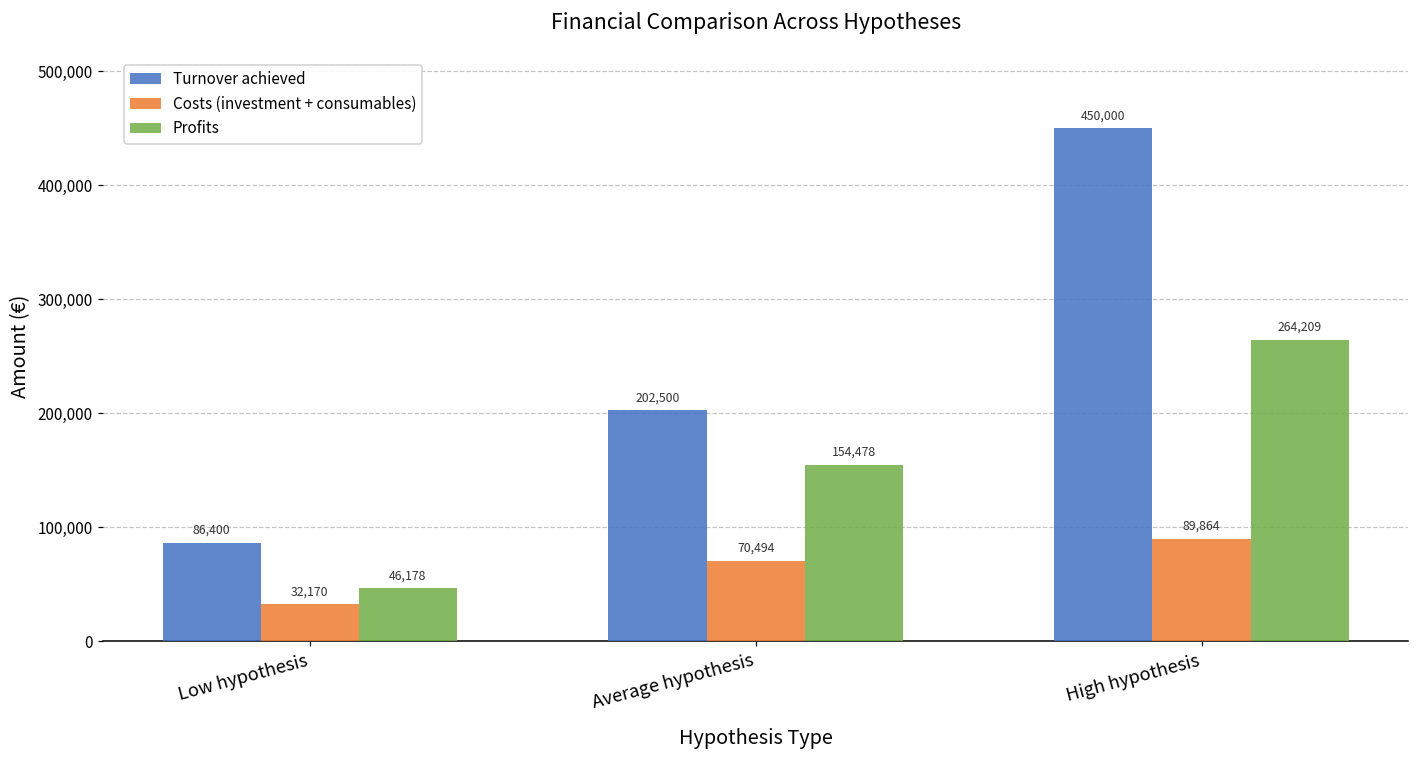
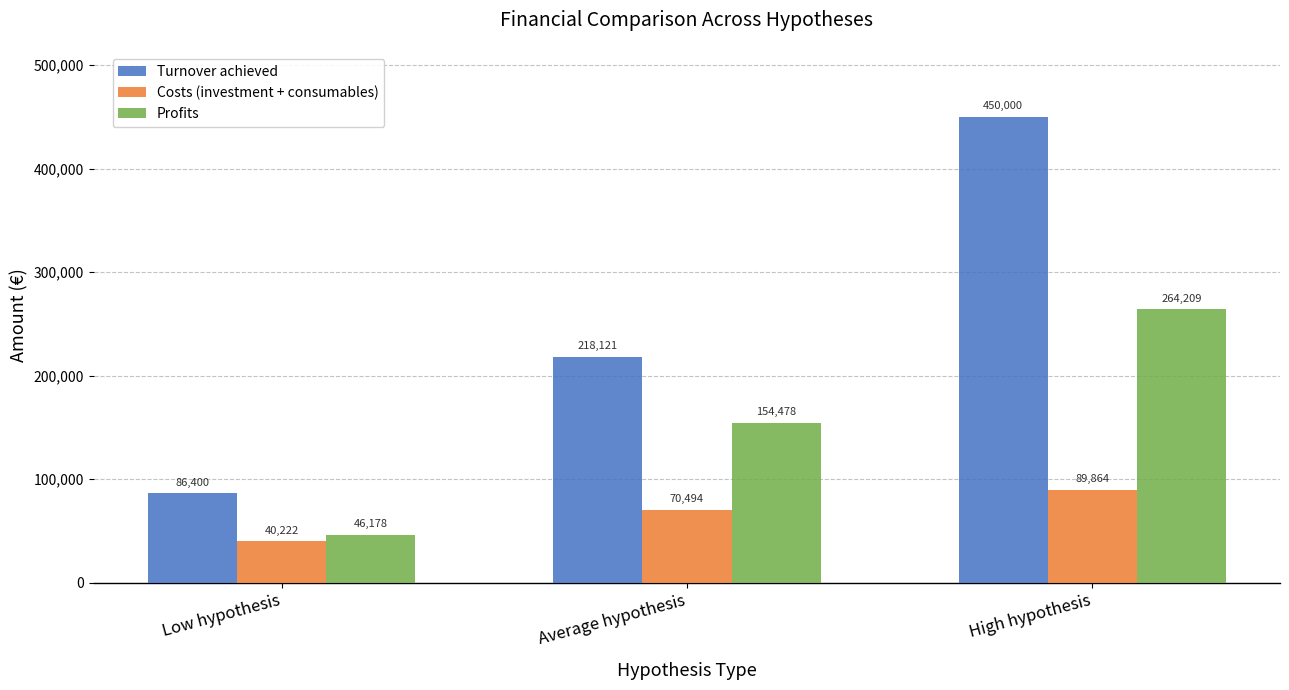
  {
    "Turnover achieved": {
      "Low hypothesis": "86,400",
-     "Average hypothesis": "202,500",
+     "Average hypothesis": "218,121",
      "High hypothesis": "450,000"
    },
    "Costs (investment + consumables)": {
-     "Low hypothesis": "32,170",
+     "Low hypothesis": "40,222",
      "Average hypothesis": "70,494",
      "High hypothesis": "89,864"
    },
    "Profits": {
      "Low hypothesis": "46,178",
      "Average hypothesis": "154,478",
      "High hypothesis": "264,209"
    }
  }
